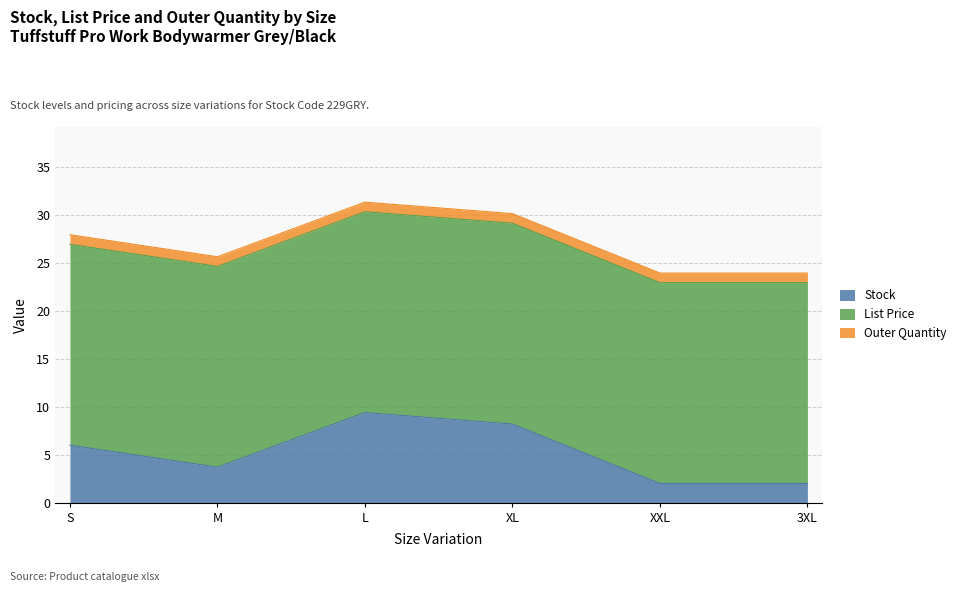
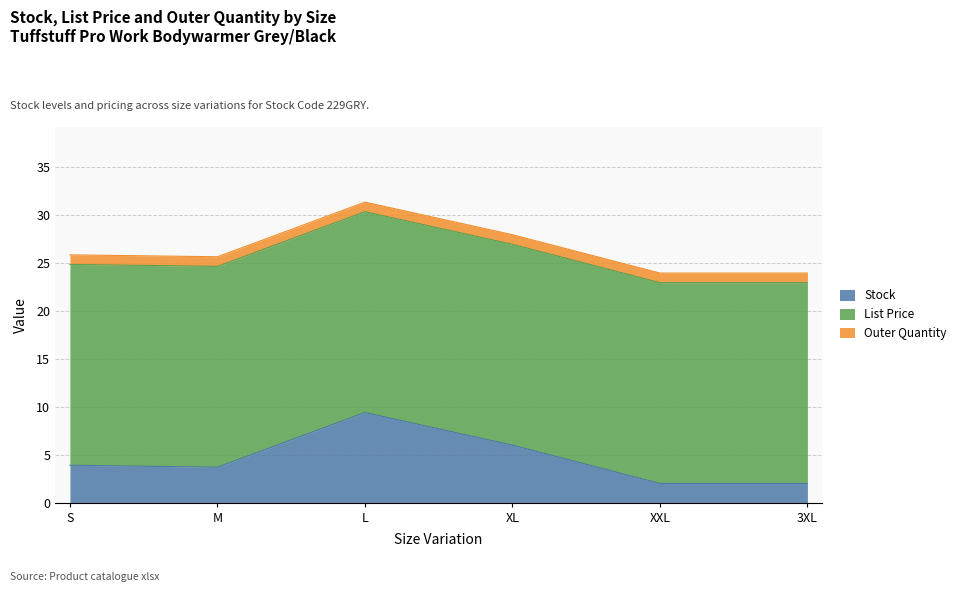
  {
    "Stock": {
-     "S": 6,
+     "S": 4,
      "M": 4,
      "L": 9,
-     "XL": 8,
+     "XL": 6,
      "XXL": 2,
      "3XL": 2
    },
    "List Price": {
      "S": 21,
      "M": 21,
      "L": 21,
      "XL": 21,
      "XXL": 21,
      "3XL": 21
    },
    "Outer Quantity": {
      "S": 1,
      "M": 1,
      "L": 1,
      "XL": 1,
      "XXL": 1,
      "3XL": 1
    }
  }
